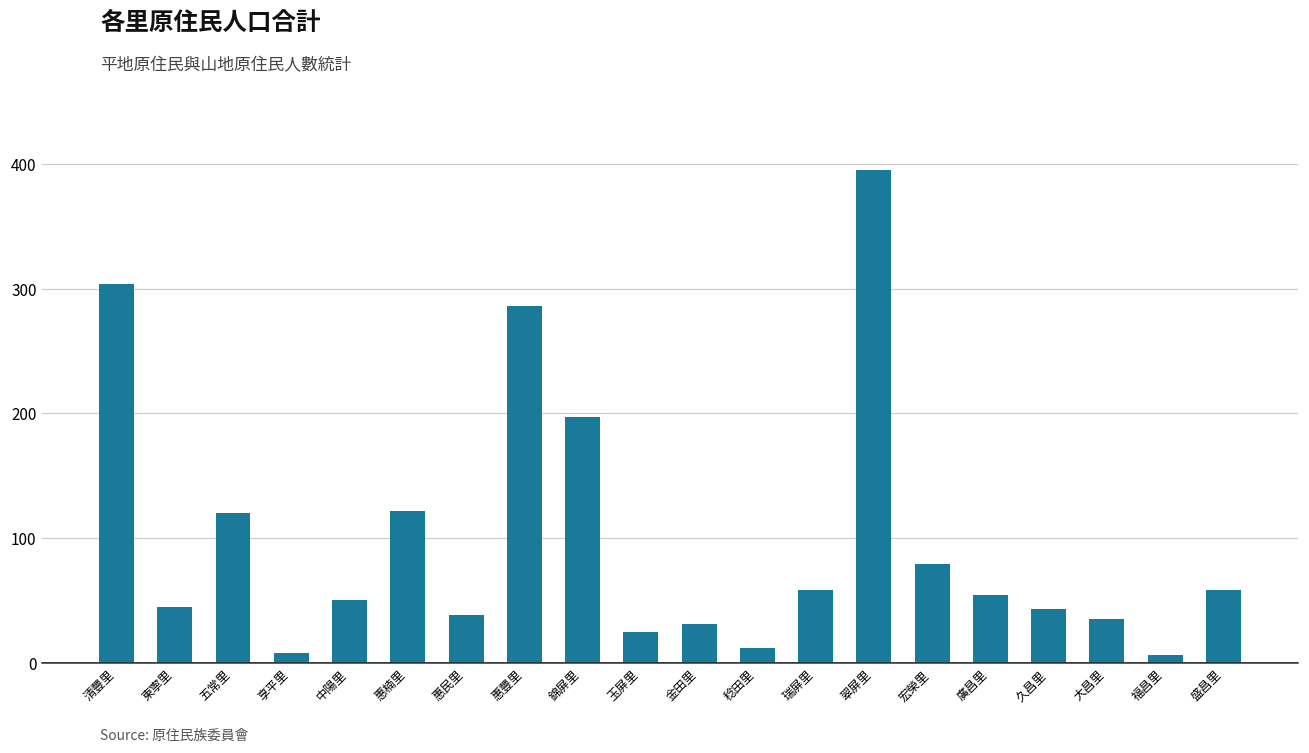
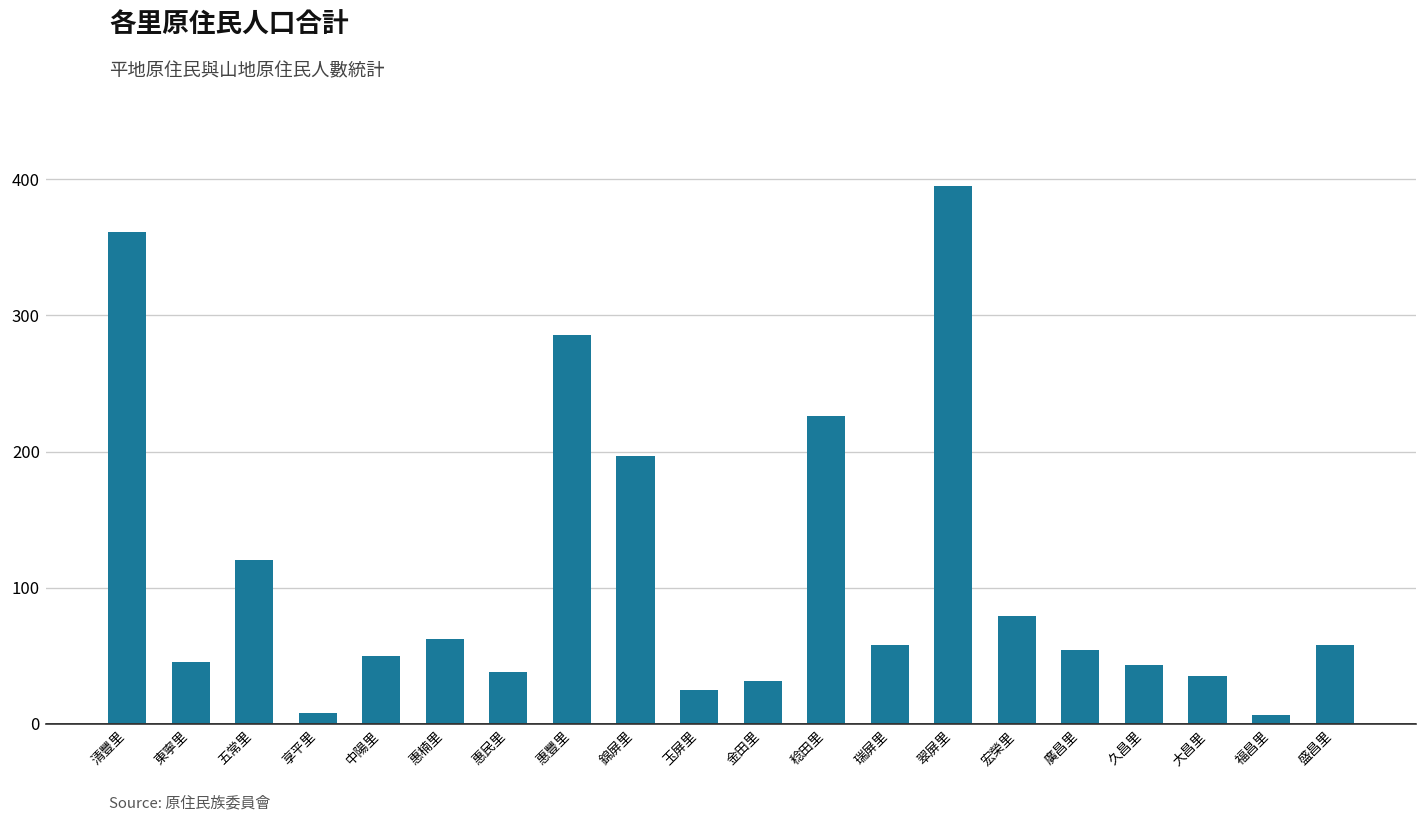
  {
-   "清豐里": 304,
+   "清豐里": 361,
    "東寧里": 45,
    "五常里": 120,
    "享平里": 8,
    "中陽里": 50,
-   "惠楠里": 122,
+   "惠楠里": 62,
    "惠民里": 38,
    "惠豐里": 286,
    "錦屏里": 197,
    "玉屏里": 25,
    "金田里": 31,
-   "稔田里": 12,
+   "稔田里": 226,
    "瑞屏里": 58,
    "翠屏里": 395,
    "宏榮里": 79,
    "廣昌里": 54,
    "久昌里": 43,
    "大昌里": 35,
    "福昌里": 6,
    "盛昌里": 58
  }
